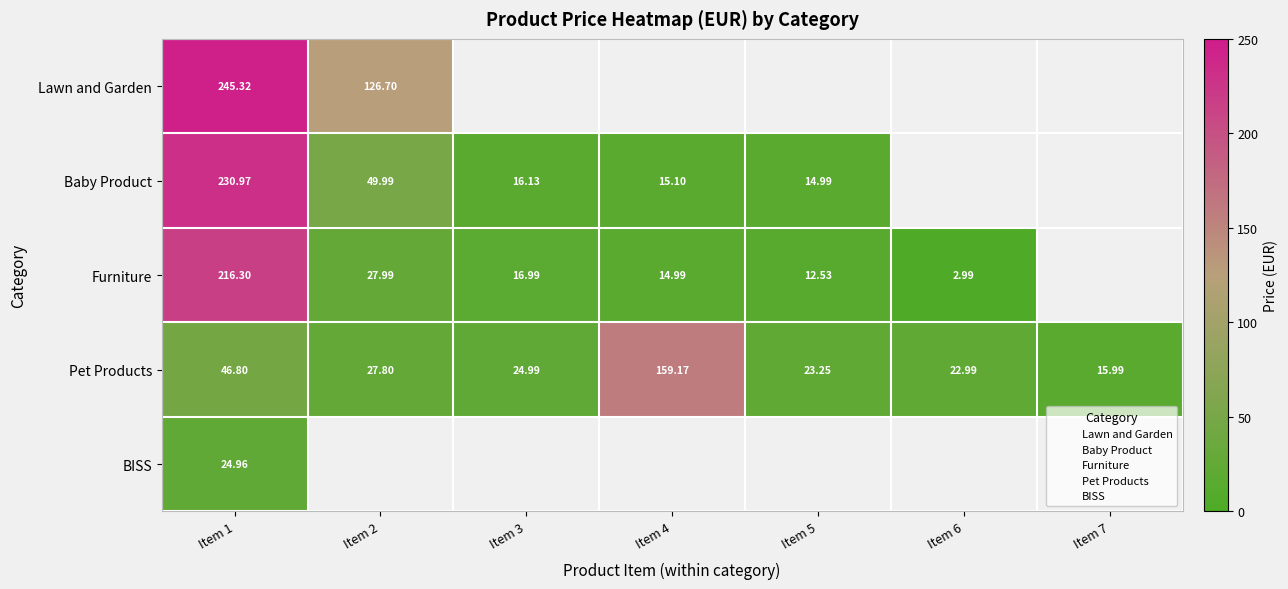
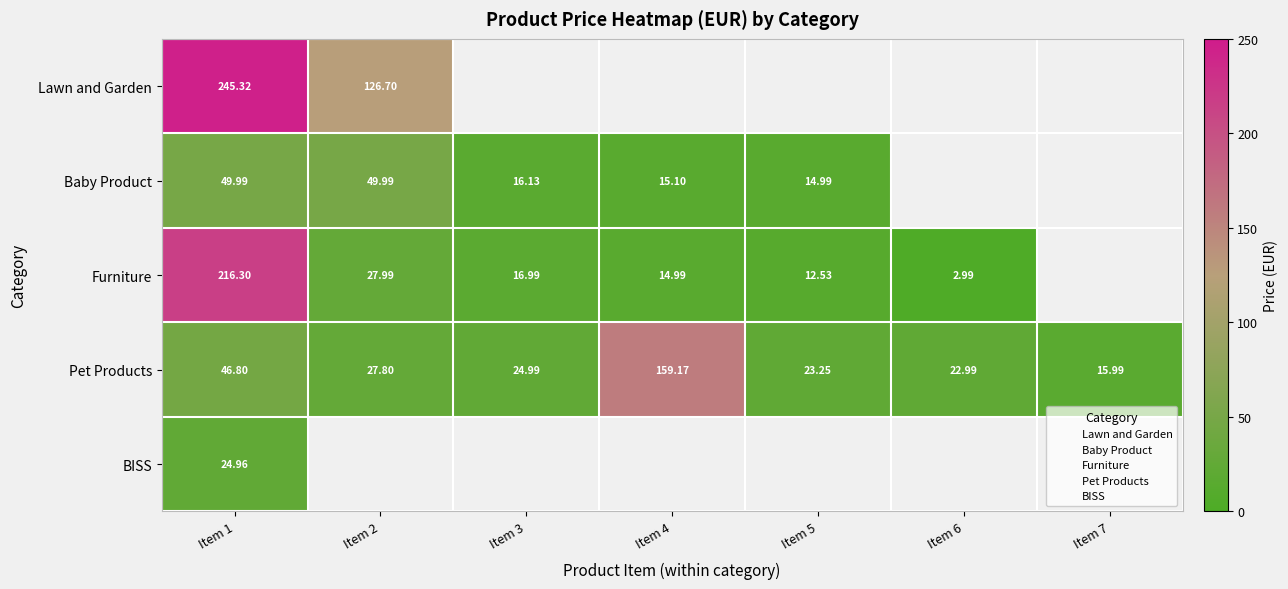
  {
    "Lawn and Garden": {
      "Item 1": 245.32,
      "Item 2": 126.70
    },
    "Baby Product": {
-     "Item 1": 230.97,
+     "Item 1": 49.99,
      "Item 2": 49.99,
      "Item 3": 16.13,
      "Item 4": 15.10,
      "Item 5": 14.99
    },
    "Furniture": {
      "Item 1": 216.30,
      "Item 2": 27.99,
      "Item 3": 16.99,
      "Item 4": 14.99,
      "Item 5": 12.53,
      "Item 6": 2.99
    },
    "Pet Products": {
      "Item 1": 46.80,
      "Item 2": 27.80,
      "Item 3": 24.99,
      "Item 4": 159.17,
      "Item 5": 23.25,
      "Item 6": 22.99,
      "Item 7": 15.99
    },
    "BISS": {
      "Item 1": 24.96
    }
  }
